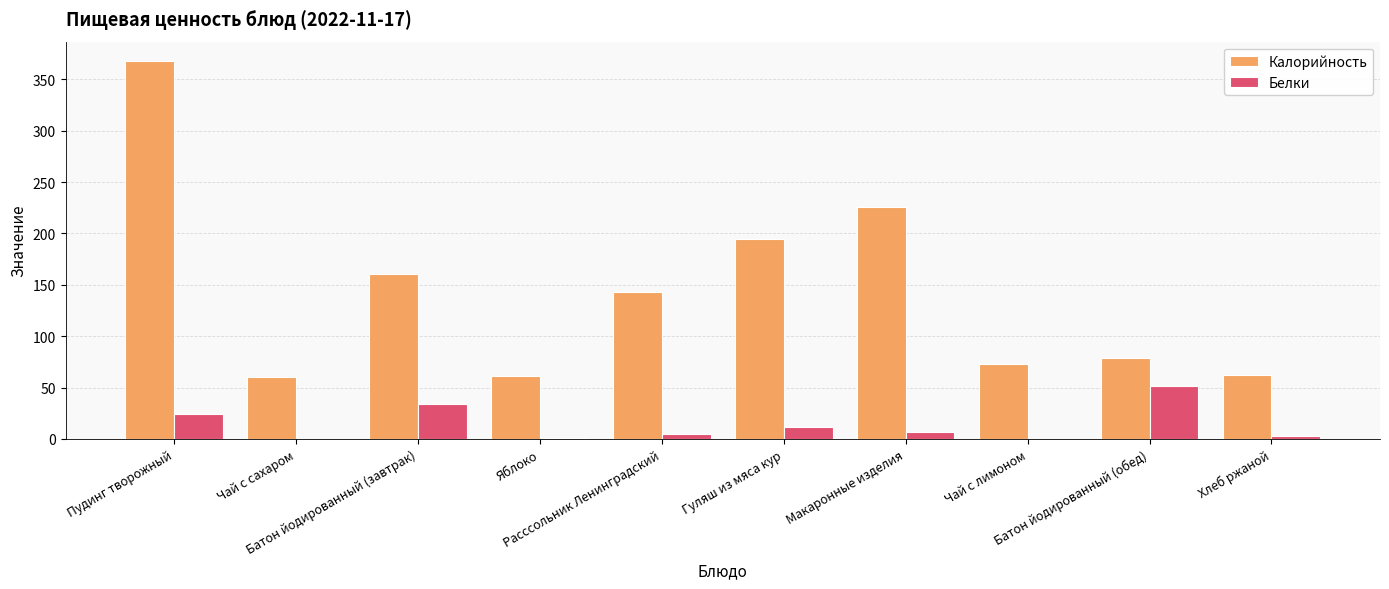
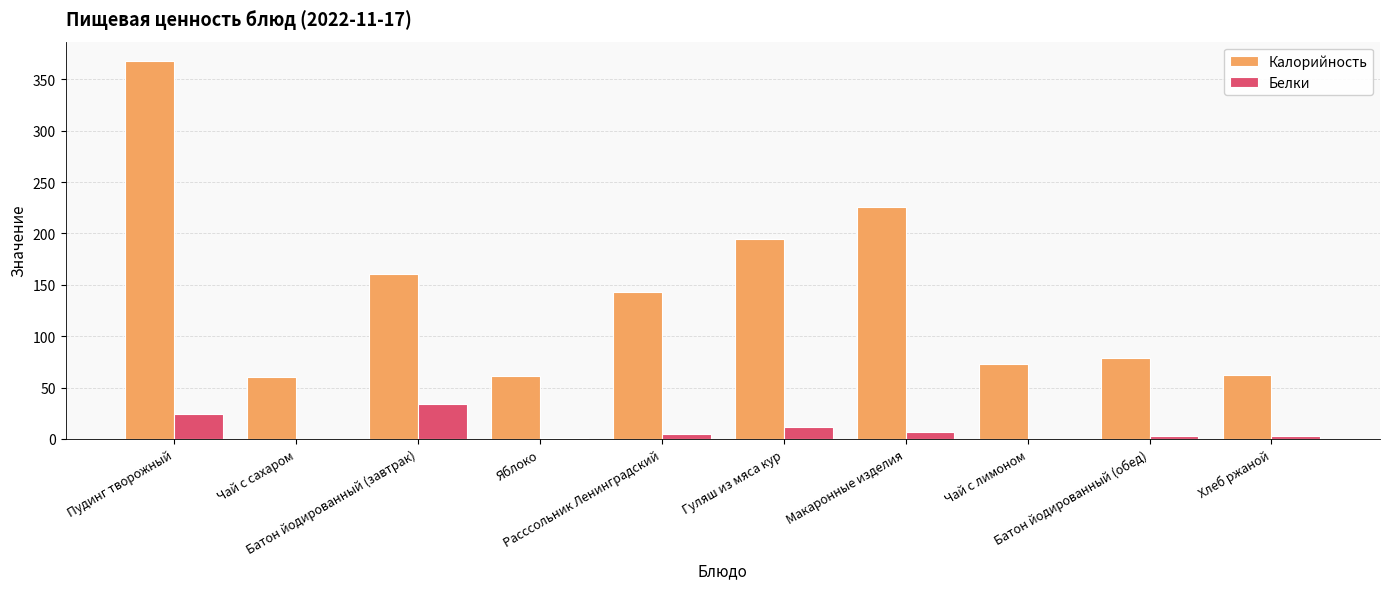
  {
    "Калорийность": {
      "Пудинг творожный": 368,
      "Чай с сахаром": 60,
      "Батон йодированный (завтрак)": 161,
      "Яблоко": 61,
      "Расссольник Ленинградский": 143,
      "Гуляш из мяса кур": 194,
      "Макаронные изделия": 226,
      "Чай с лимоном": 73,
      "Батон йодированный (обед)": 79,
      "Хлеб ржаной": 63
    },
    "Белки": {
      "Пудинг творожный": 24,
      "Батон йодированный (завтрак)": 34,
      "Расссольник Ленинградский": 5,
      "Гуляш из мяса кур": 12,
      "Макаронные изделия": 6,
-     "Батон йодированный (обед)": 52
+     "Батон йодированный (обед)": 2
    }
  }
